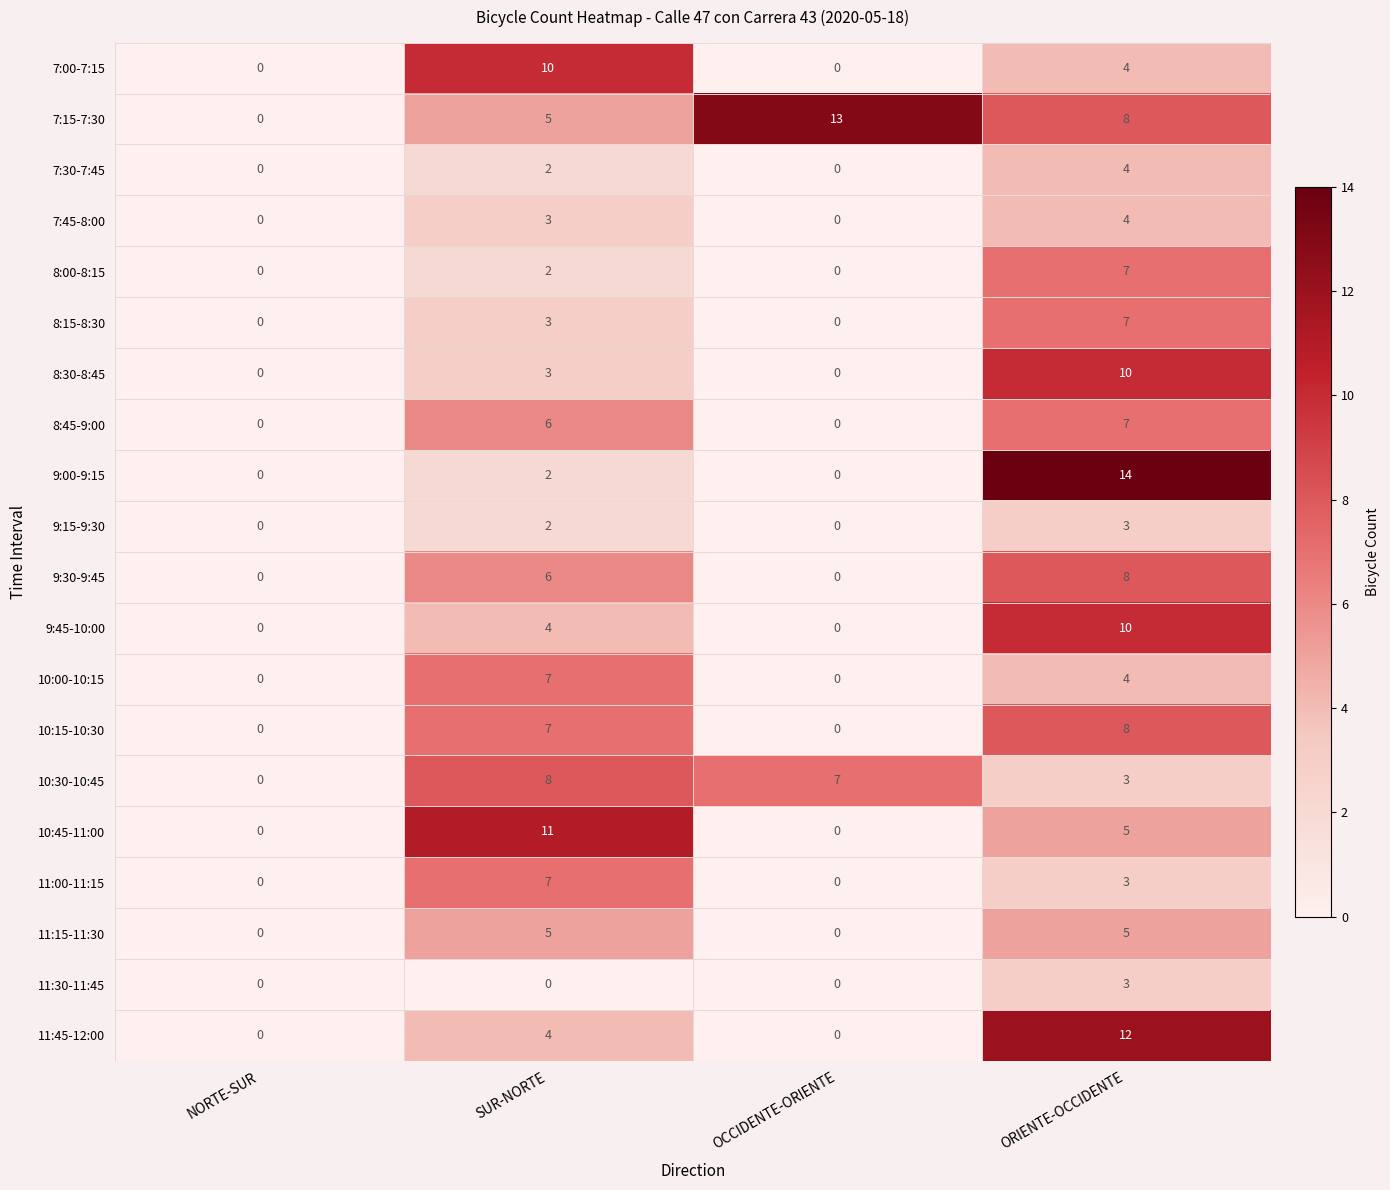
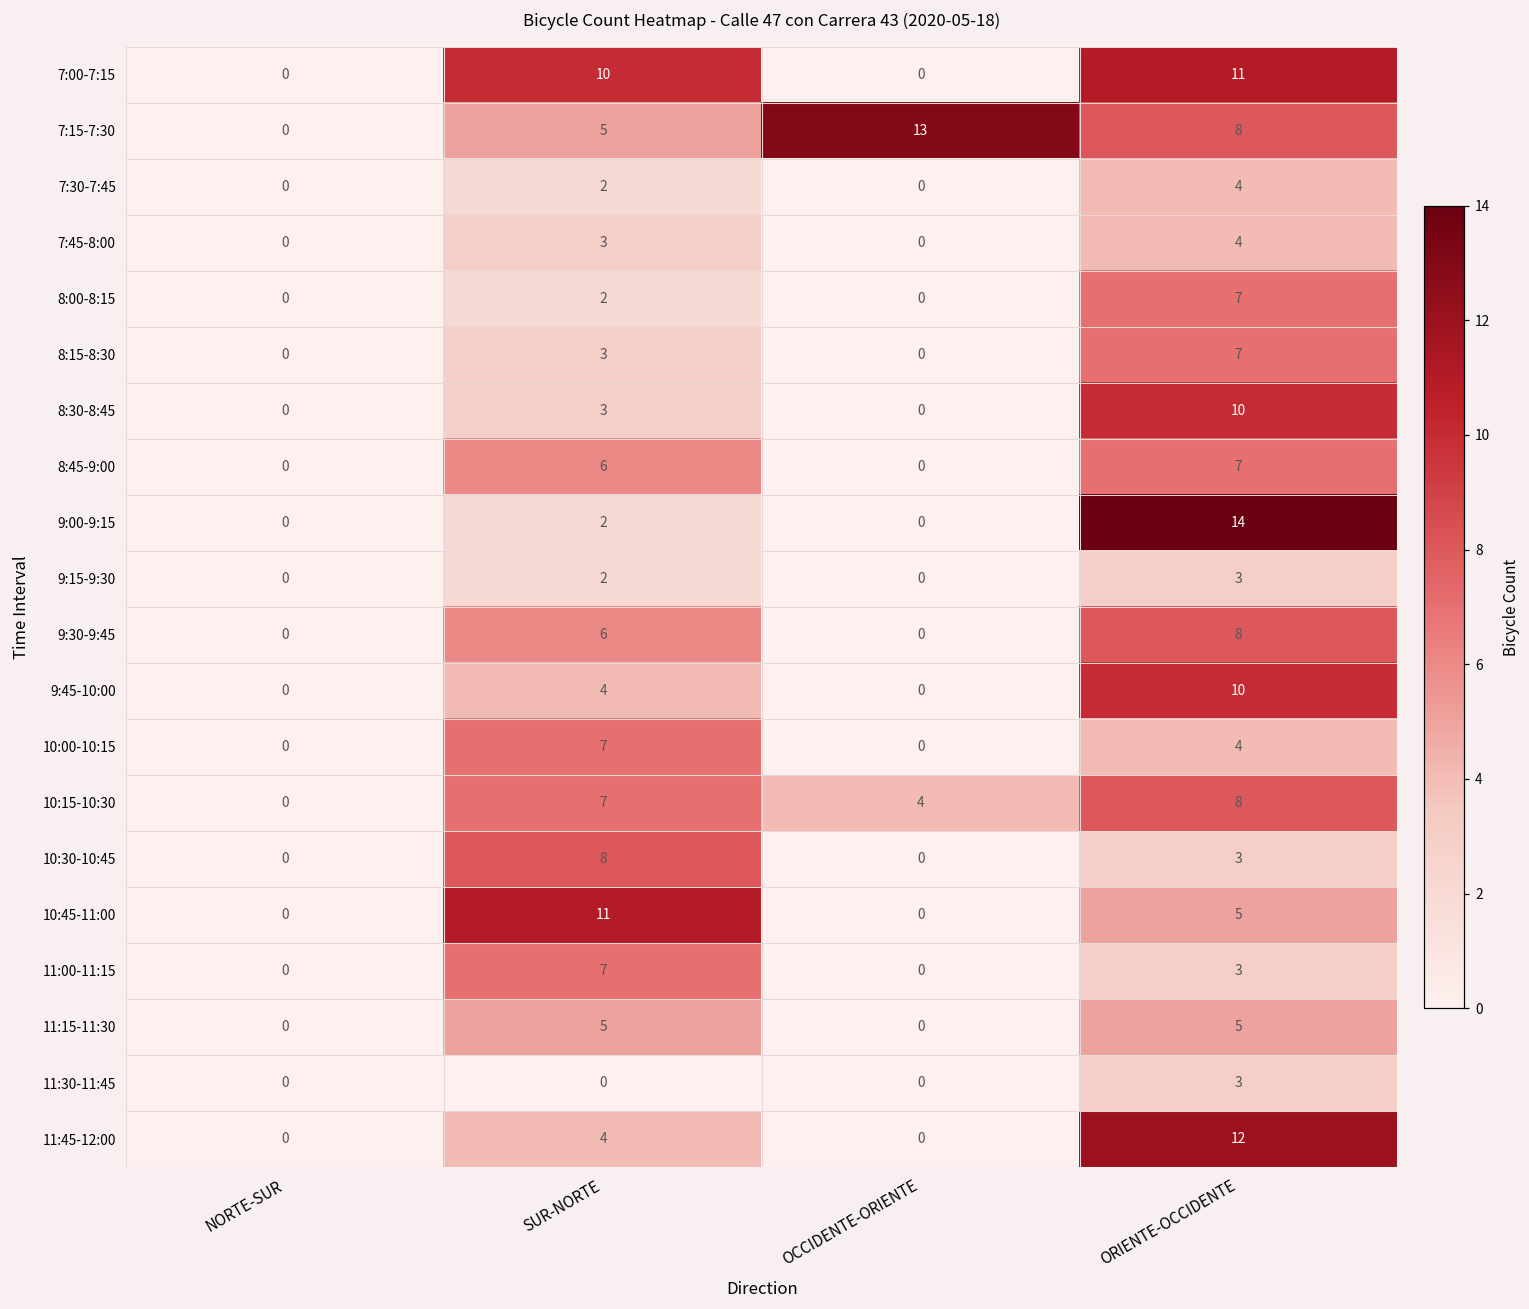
  {
    "7:00-7:15": {
      "NORTE-SUR": 0,
      "SUR-NORTE": 10,
      "OCCIDENTE-ORIENTE": 0,
-     "ORIENTE-OCCIDENTE": 4
+     "ORIENTE-OCCIDENTE": 11
    },
    "7:15-7:30": {
      "NORTE-SUR": 0,
      "SUR-NORTE": 5,
      "OCCIDENTE-ORIENTE": 13,
      "ORIENTE-OCCIDENTE": 8
    },
    "7:30-7:45": {
      "NORTE-SUR": 0,
      "SUR-NORTE": 2,
      "OCCIDENTE-ORIENTE": 0,
      "ORIENTE-OCCIDENTE": 4
    },
    "7:45-8:00": {
      "NORTE-SUR": 0,
      "SUR-NORTE": 3,
      "OCCIDENTE-ORIENTE": 0,
      "ORIENTE-OCCIDENTE": 4
    },
    "8:00-8:15": {
      "NORTE-SUR": 0,
      "SUR-NORTE": 2,
      "OCCIDENTE-ORIENTE": 0,
      "ORIENTE-OCCIDENTE": 7
    },
    "8:15-8:30": {
      "NORTE-SUR": 0,
      "SUR-NORTE": 3,
      "OCCIDENTE-ORIENTE": 0,
      "ORIENTE-OCCIDENTE": 7
    },
    "8:30-8:45": {
      "NORTE-SUR": 0,
      "SUR-NORTE": 3,
      "OCCIDENTE-ORIENTE": 0,
      "ORIENTE-OCCIDENTE": 10
    },
    "8:45-9:00": {
      "NORTE-SUR": 0,
      "SUR-NORTE": 6,
      "OCCIDENTE-ORIENTE": 0,
      "ORIENTE-OCCIDENTE": 7
    },
    "9:00-9:15": {
      "NORTE-SUR": 0,
      "SUR-NORTE": 2,
      "OCCIDENTE-ORIENTE": 0,
      "ORIENTE-OCCIDENTE": 14
    },
    "9:15-9:30": {
      "NORTE-SUR": 0,
      "SUR-NORTE": 2,
      "OCCIDENTE-ORIENTE": 0,
      "ORIENTE-OCCIDENTE": 3
    },
    "9:30-9:45": {
      "NORTE-SUR": 0,
      "SUR-NORTE": 6,
      "OCCIDENTE-ORIENTE": 0,
      "ORIENTE-OCCIDENTE": 8
    },
    "9:45-10:00": {
      "NORTE-SUR": 0,
      "SUR-NORTE": 4,
      "OCCIDENTE-ORIENTE": 0,
      "ORIENTE-OCCIDENTE": 10
    },
    "10:00-10:15": {
      "NORTE-SUR": 0,
      "SUR-NORTE": 7,
      "OCCIDENTE-ORIENTE": 0,
      "ORIENTE-OCCIDENTE": 4
    },
    "10:15-10:30": {
      "NORTE-SUR": 0,
      "SUR-NORTE": 7,
-     "OCCIDENTE-ORIENTE": 0,
+     "OCCIDENTE-ORIENTE": 4,
      "ORIENTE-OCCIDENTE": 8
    },
    "10:30-10:45": {
      "NORTE-SUR": 0,
      "SUR-NORTE": 8,
-     "OCCIDENTE-ORIENTE": 7,
+     "OCCIDENTE-ORIENTE": 0,
      "ORIENTE-OCCIDENTE": 3
    },
    "10:45-11:00": {
      "NORTE-SUR": 0,
      "SUR-NORTE": 11,
      "OCCIDENTE-ORIENTE": 0,
      "ORIENTE-OCCIDENTE": 5
    },
    "11:00-11:15": {
      "NORTE-SUR": 0,
      "SUR-NORTE": 7,
      "OCCIDENTE-ORIENTE": 0,
      "ORIENTE-OCCIDENTE": 3
    },
    "11:15-11:30": {
      "NORTE-SUR": 0,
      "SUR-NORTE": 5,
      "OCCIDENTE-ORIENTE": 0,
      "ORIENTE-OCCIDENTE": 5
    },
    "11:30-11:45": {
      "NORTE-SUR": 0,
      "SUR-NORTE": 0,
      "OCCIDENTE-ORIENTE": 0,
      "ORIENTE-OCCIDENTE": 3
    },
    "11:45-12:00": {
      "NORTE-SUR": 0,
      "SUR-NORTE": 4,
      "OCCIDENTE-ORIENTE": 0,
      "ORIENTE-OCCIDENTE": 12
    }
  }
